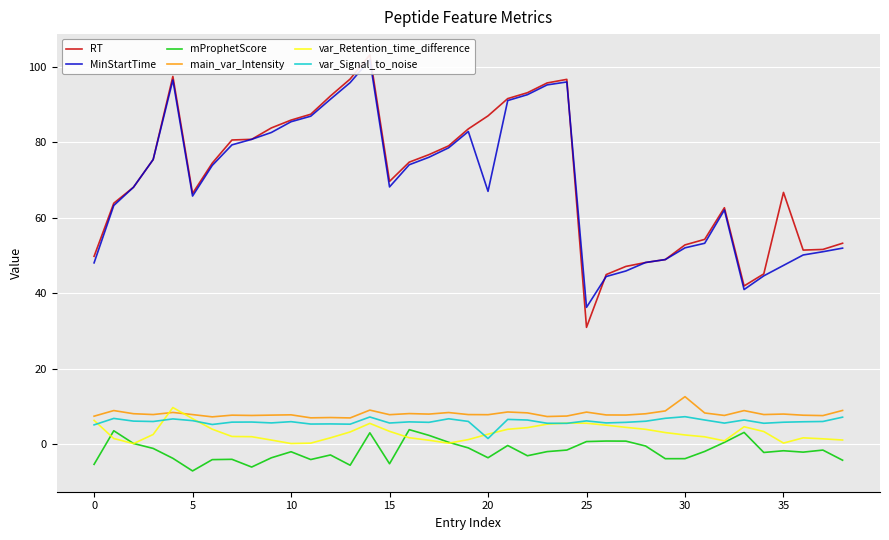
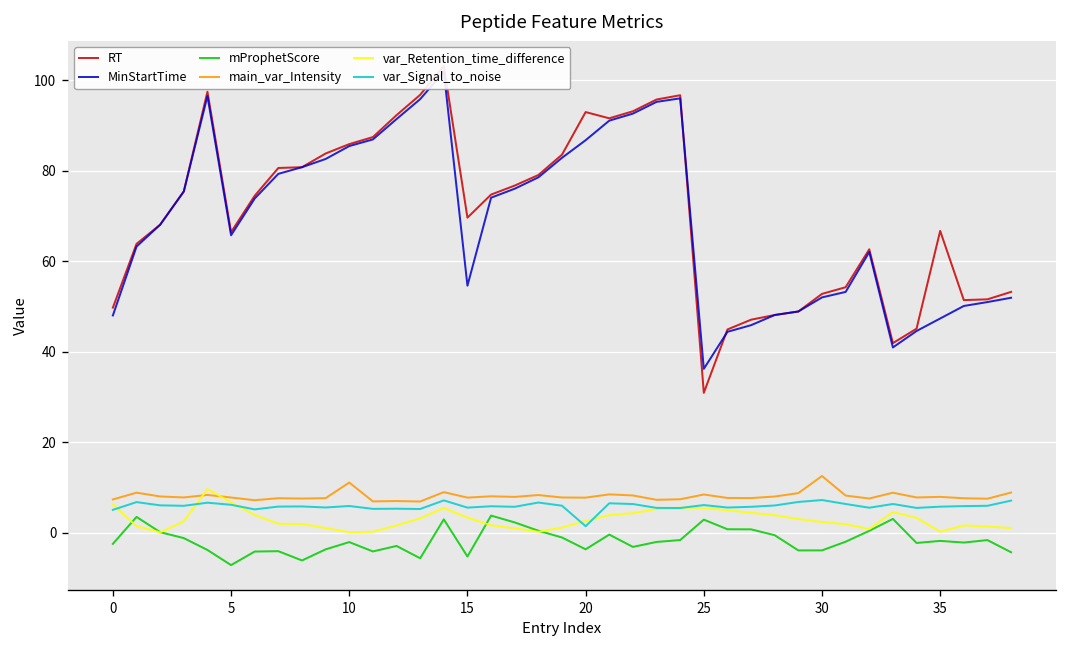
  {
    "RT": {
      "0": 50,
      "5": 66,
      "15": 70,
-     "20": 87,
+     "20": 93,
      "25": 31,
      "30": 53,
      "35": 67
    },
    "MinStartTime": {
      "0": 48,
      "5": 66,
-     "15": 68,
-     "20": 67,
+     "15": 55,
+     "20": 87,
      "25": 36,
      "30": 52,
      "35": 47
    },
    "mProphetScore": {
-     "0": -5,
+     "0": -2,
      "5": -7,
      "10": -2,
      "15": -5,
      "20": -4,
-     "25": 1,
+     "25": 3,
      "30": -4,
      "35": -2
    },
    "main_var_Intensity": {
      "0": 7,
      "5": 8,
-     "10": 8,
+     "10": 11,
      "15": 8,
      "20": 8,
      "25": 8,
      "30": 13,
      "35": 8
    },
    "var_Retention_time_difference": {
      "0": 6,
      "10": 0,
      "15": 3,
      "20": 3,
      "30": 2,
      "35": 0
    },
    "var_Signal_to_noise": {
      "0": 5,
      "10": 6,
      "15": 6,
      "20": 1,
      "30": 7,
      "35": 6
    }
  }
